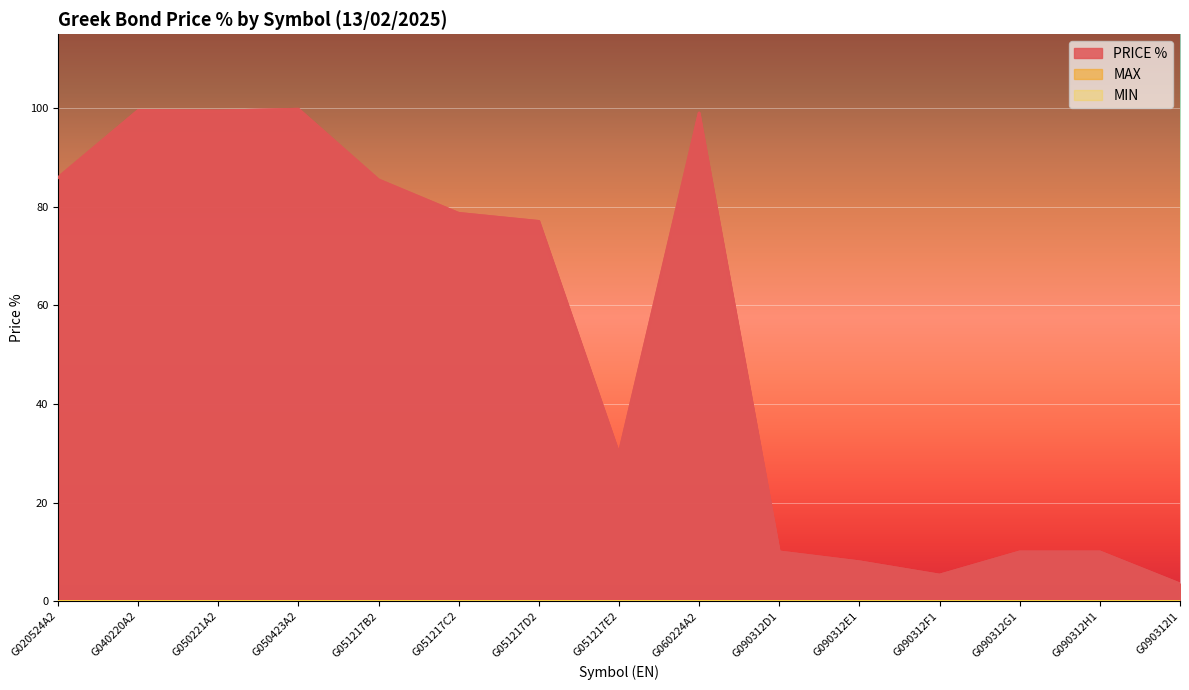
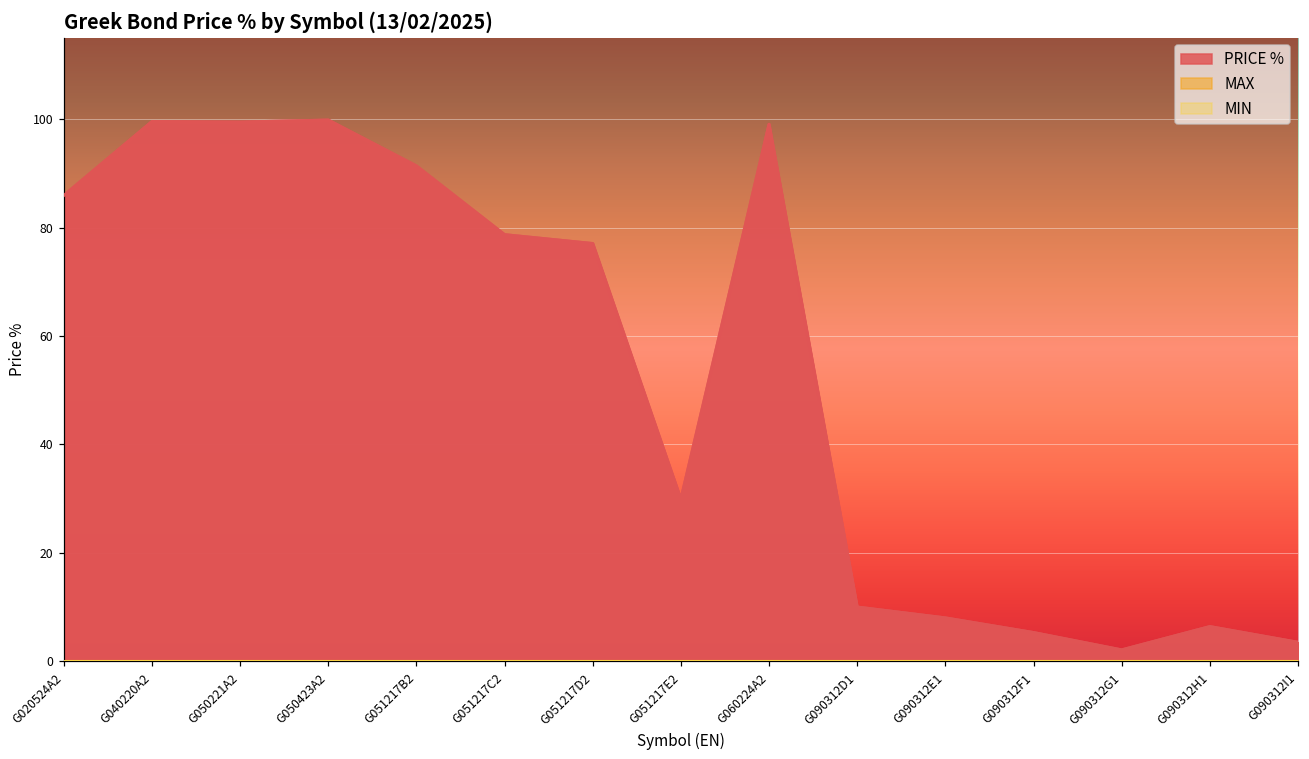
  {
    "PRICE %": {
      "G020524A2": 86,
      "G040220A2": 100,
      "G050221A2": 99,
      "G050423A2": 100,
-     "G051217B2": 85,
+     "G051217B2": 91,
      "G051217C2": 79,
      "G051217D2": 77,
      "G051217E2": 30,
      "G060224A2": 99,
      "G090312D1": 10,
      "G090312E1": 8,
      "G090312F1": 5,
-     "G090312G1": 10,
-     "G090312H1": 10,
+     "G090312G1": 2,
+     "G090312H1": 6,
      "G090312I1": 4
    },
    "MIN": {
      "G020524A2": 0,
      "G040220A2": 0,
      "G050221A2": 0,
      "G050423A2": 0,
      "G051217B2": 0,
      "G051217C2": 0,
      "G051217D2": 0,
      "G051217E2": 0,
      "G060224A2": 0,
      "G090312D1": 0,
      "G090312E1": 0,
      "G090312F1": 0,
      "G090312G1": 0,
      "G090312H1": 0,
      "G090312I1": 0
    }
  }
